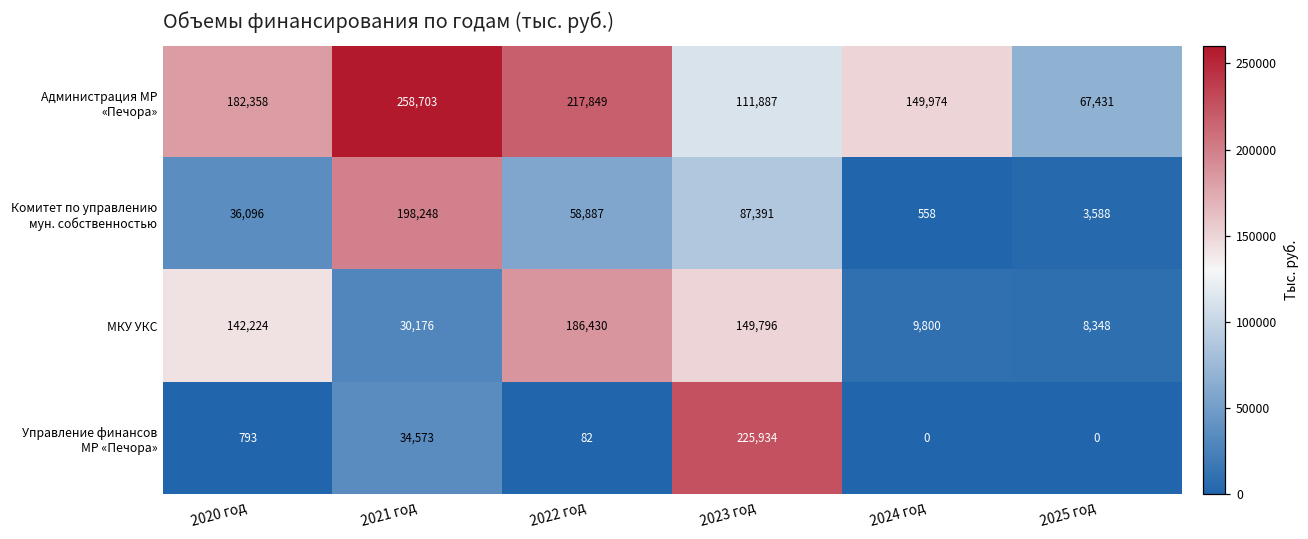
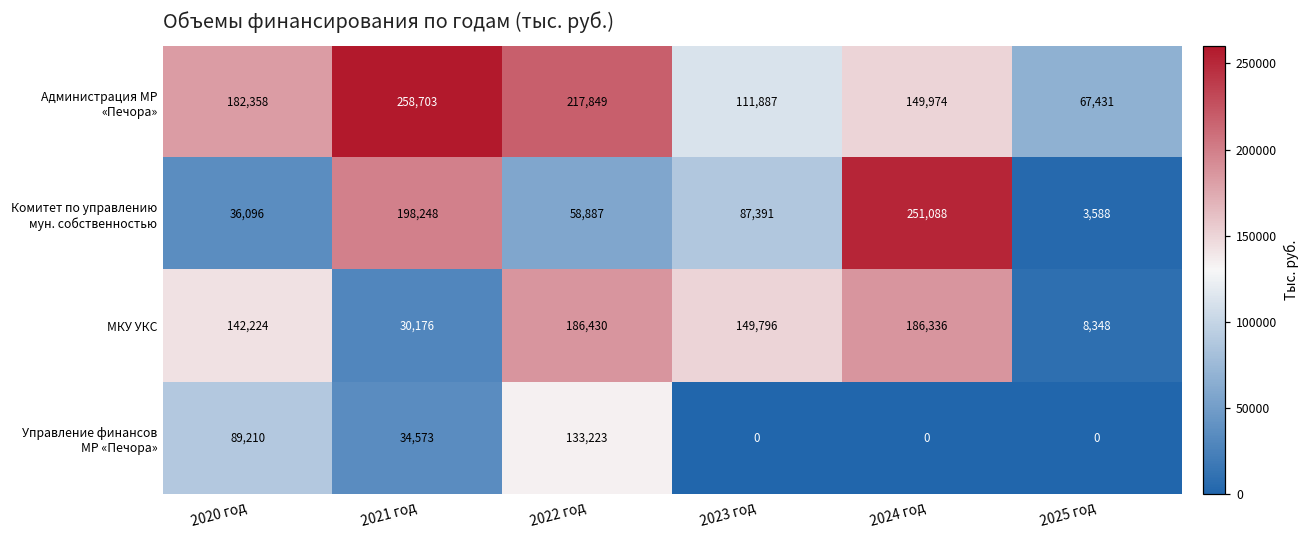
  {
    "Администрация МР «Печора»": {
      "2020 год": "182,358",
      "2021 год": "258,703",
      "2022 год": "217,849",
      "2023 год": "111,887",
      "2024 год": "149,974",
      "2025 год": "67,431"
    },
    "Комитет по управлению мун. собственностью": {
      "2020 год": "36,096",
      "2021 год": "198,248",
      "2022 год": "58,887",
      "2023 год": "87,391",
-     "2024 год": "558",
+     "2024 год": "251,088",
      "2025 год": "3,588"
    },
    "МКУ УКС": {
      "2020 год": "142,224",
      "2021 год": "30,176",
      "2022 год": "186,430",
      "2023 год": "149,796",
-     "2024 год": "9,800",
+     "2024 год": "186,336",
      "2025 год": "8,348"
    },
    "Управление финансов МР «Печора»": {
-     "2020 год": "793",
+     "2020 год": "89,210",
      "2021 год": "34,573",
-     "2022 год": "82",
-     "2023 год": "225,934",
+     "2022 год": "133,223",
+     "2023 год": "0",
      "2024 год": "0",
      "2025 год": "0"
    }
  }
